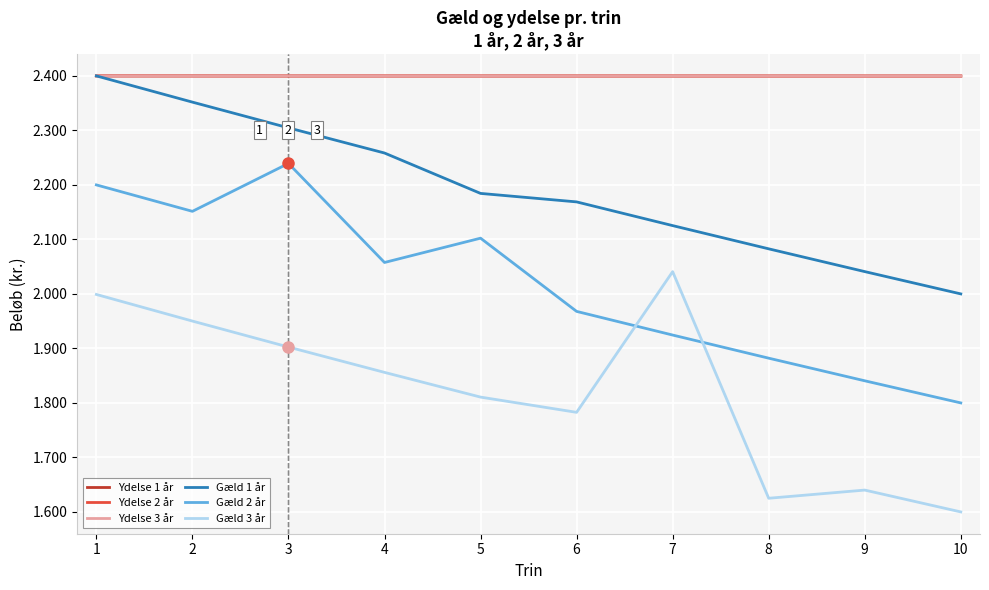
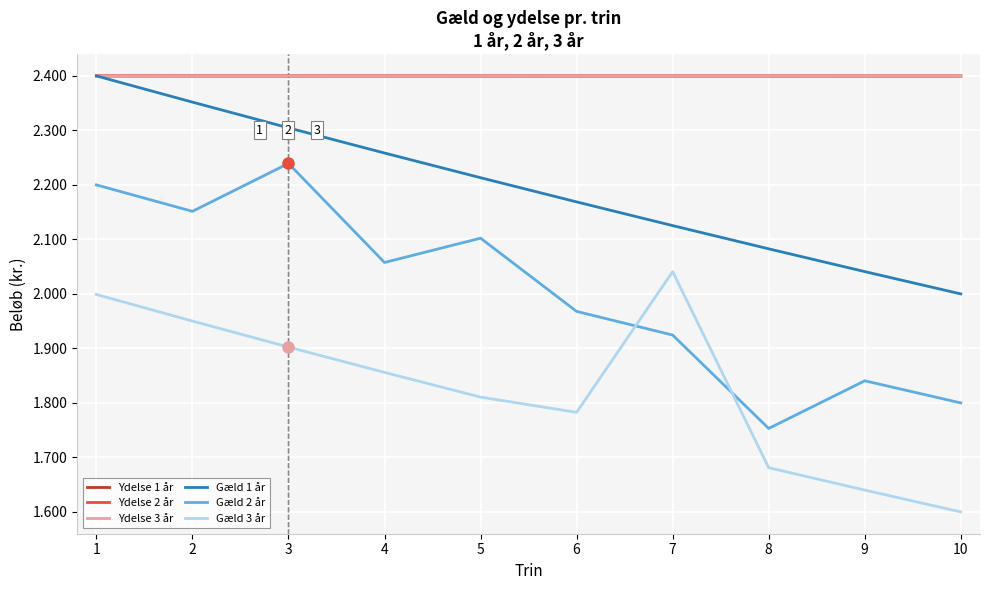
  {
    "Gæld 1 år": {
      "2": 2.35,
      "4": 2.26,
-     "5": 2.18,
+     "5": 2.21,
      "6": 2.17,
      "7": 2.13,
      "8": 2.08,
      "9": 2.04,
      "10": 2.00
    },
    "Gæld 2 år": {
      "1": 2.20,
      "2": 2.15,
      "4": 2.06,
      "5": 2.10,
      "6": 1.97,
      "7": 1.92,
-     "8": 1.88,
+     "8": 1.75,
      "9": 1.84,
      "10": 1.80
    },
    "Gæld 3 år": {
      "1": 2.00,
      "2": 1.95,
      "4": 1.86,
      "5": 1.81,
      "6": 1.78,
      "7": 2.04,
-     "8": 1.63,
+     "8": 1.68,
      "9": 1.64,
      "10": 1.60
    }
  }
